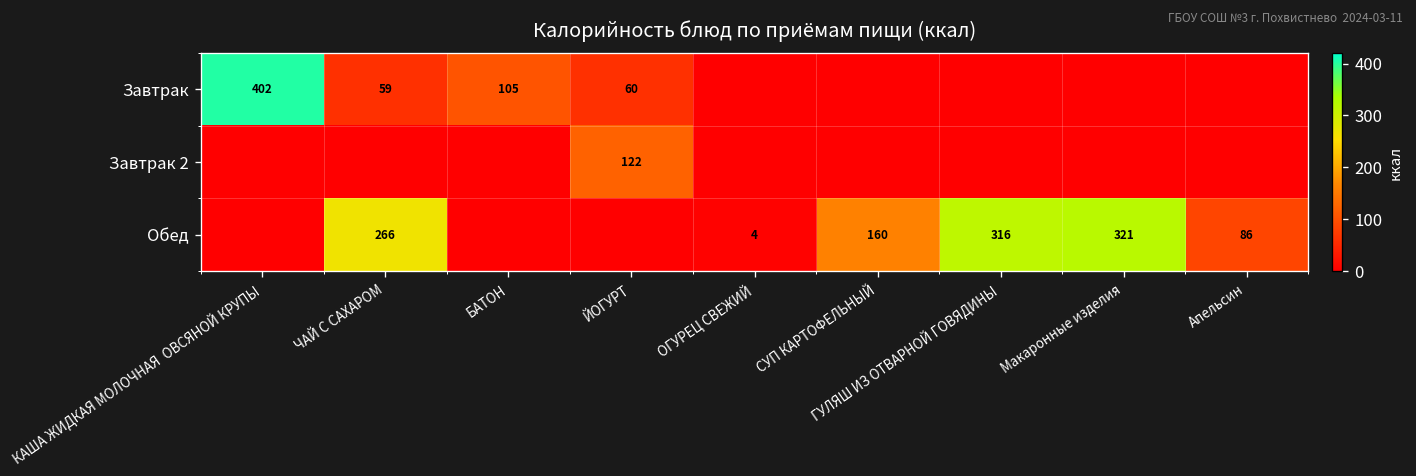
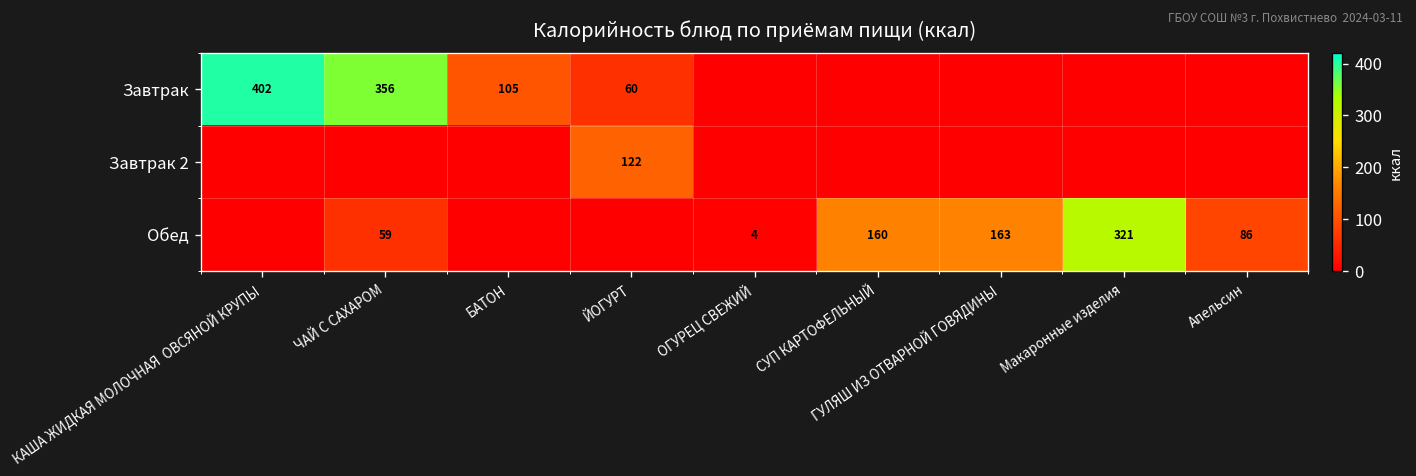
  {
    "Завтрак": {
      "КАША ЖИДКАЯ МОЛОЧНАЯ ОВСЯНОЙ КРУПЫ": 402,
-     "ЧАЙ С САХАРОМ": 59,
+     "ЧАЙ С САХАРОМ": 356,
      "БАТОН": 105,
      "ЙОГУРТ": 60
    },
    "Завтрак 2": {
      "ЙОГУРТ": 122
    },
    "Обед": {
-     "ЧАЙ С САХАРОМ": 266,
+     "ЧАЙ С САХАРОМ": 59,
      "ОГУРЕЦ СВЕЖИЙ": 4,
      "СУП КАРТОФЕЛЬНЫЙ": 160,
-     "ГУЛЯШ ИЗ ОТВАРНОЙ ГОВЯДИНЫ": 316,
+     "ГУЛЯШ ИЗ ОТВАРНОЙ ГОВЯДИНЫ": 163,
      "Макаронные изделия": 321,
      "Апельсин": 86
    }
  }
